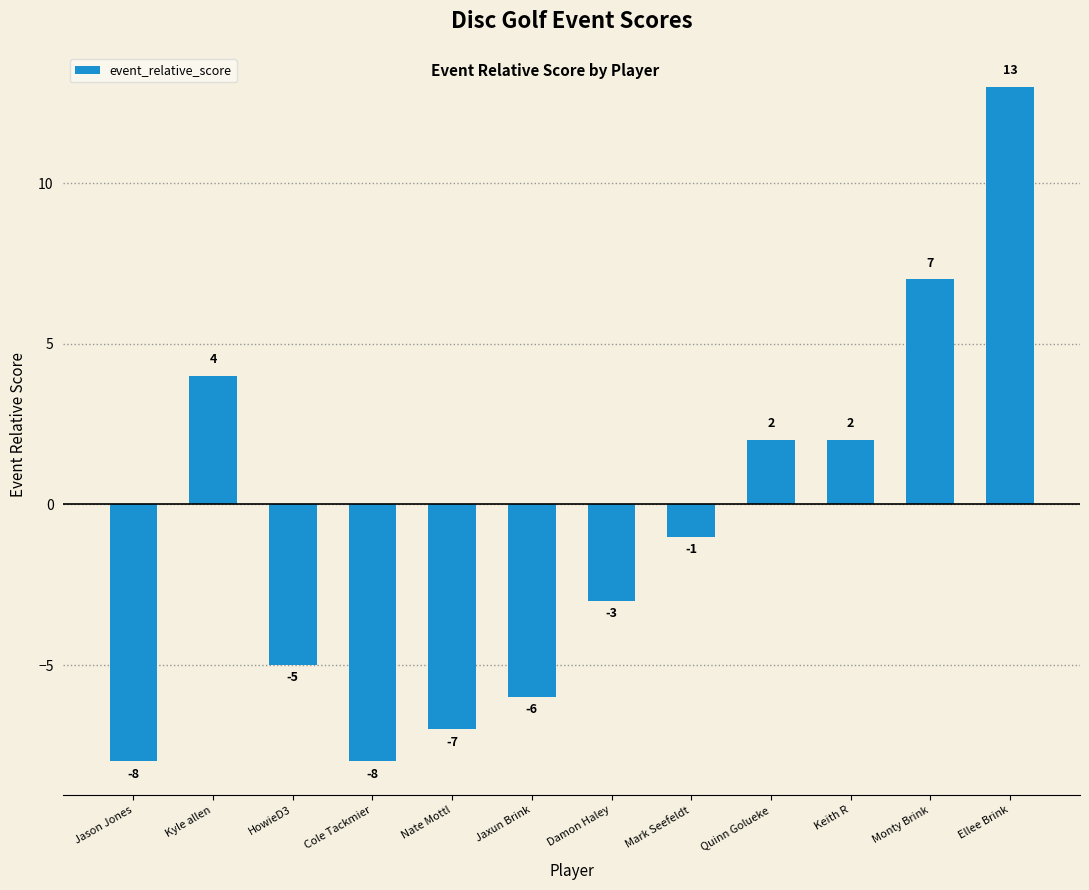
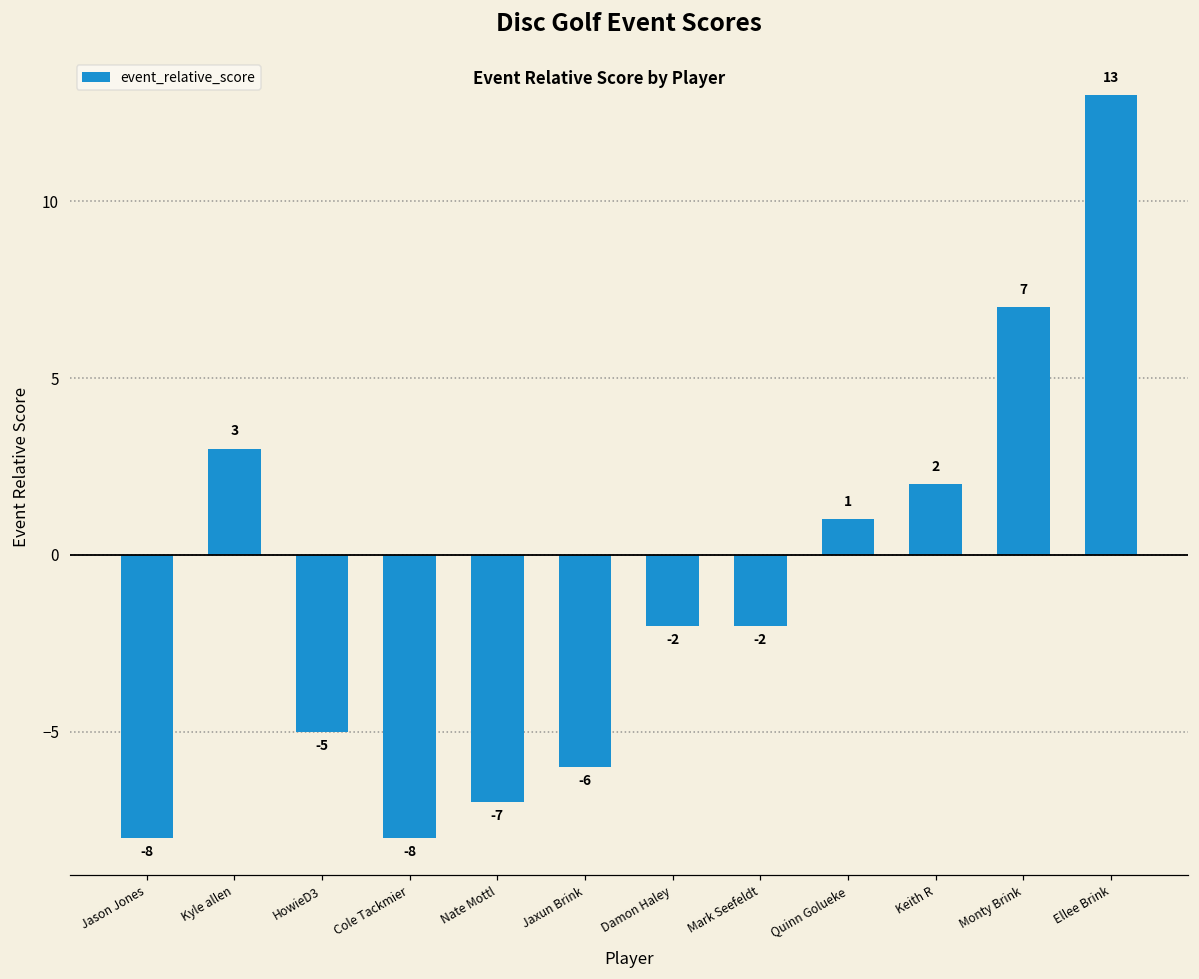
  {
    "Jason Jones": -8,
-   "Kyle allen": 4,
+   "Kyle allen": 3,
    "HowieD3": -5,
    "Cole Tackmier": -8,
    "Nate Mottl": -7,
    "Jaxun Brink": -6,
-   "Damon Haley": -3,
-   "Mark Seefeldt": -1,
-   "Quinn Golueke": 2,
+   "Damon Haley": -2,
+   "Mark Seefeldt": -2,
+   "Quinn Golueke": 1,
    "Keith R": 2,
    "Monty Brink": 7,
    "Ellee Brink": 13
  }
